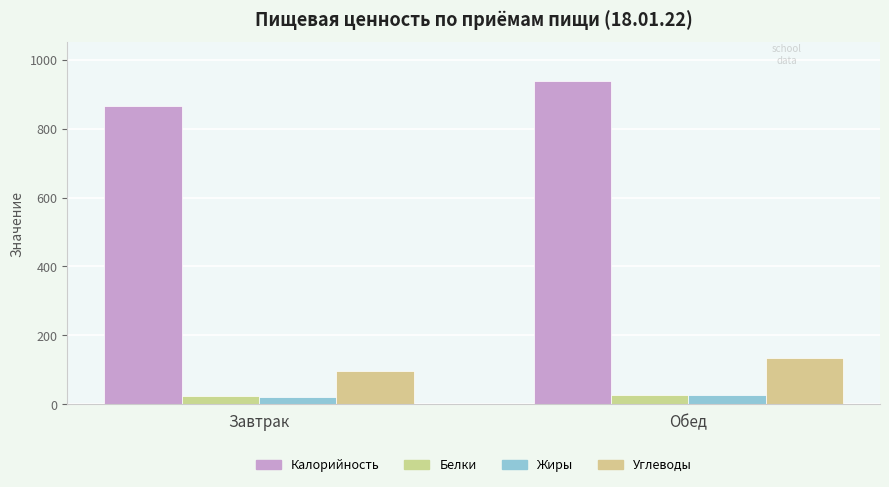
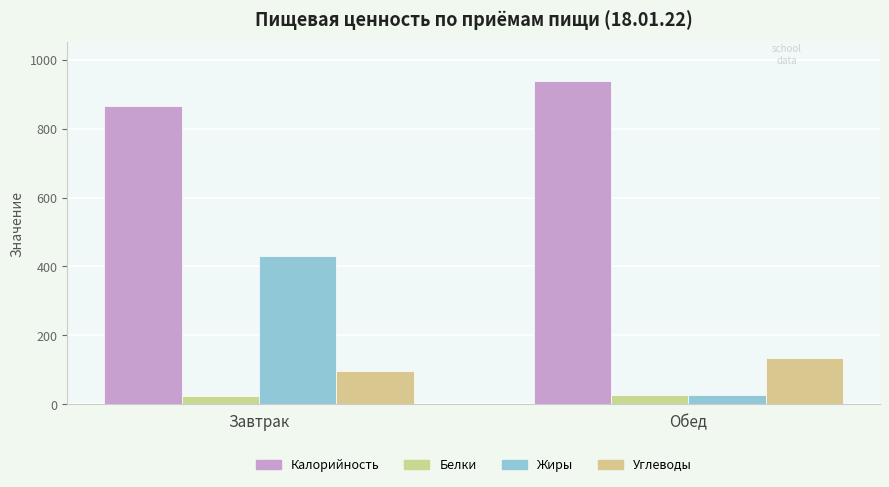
  {
    "Калорийность": {
      "Завтрак": 870,
      "Обед": 940
    },
    "Жиры": {
-     "Завтрак": 20,
+     "Завтрак": 430,
      "Обед": 30
    }
  }
